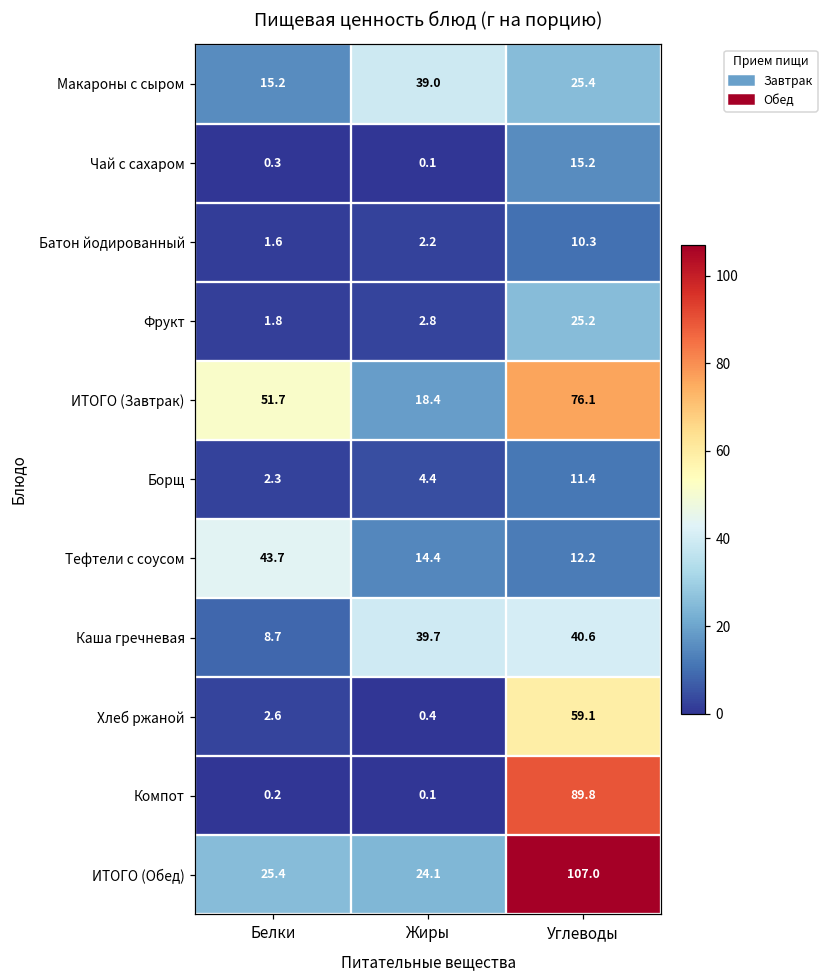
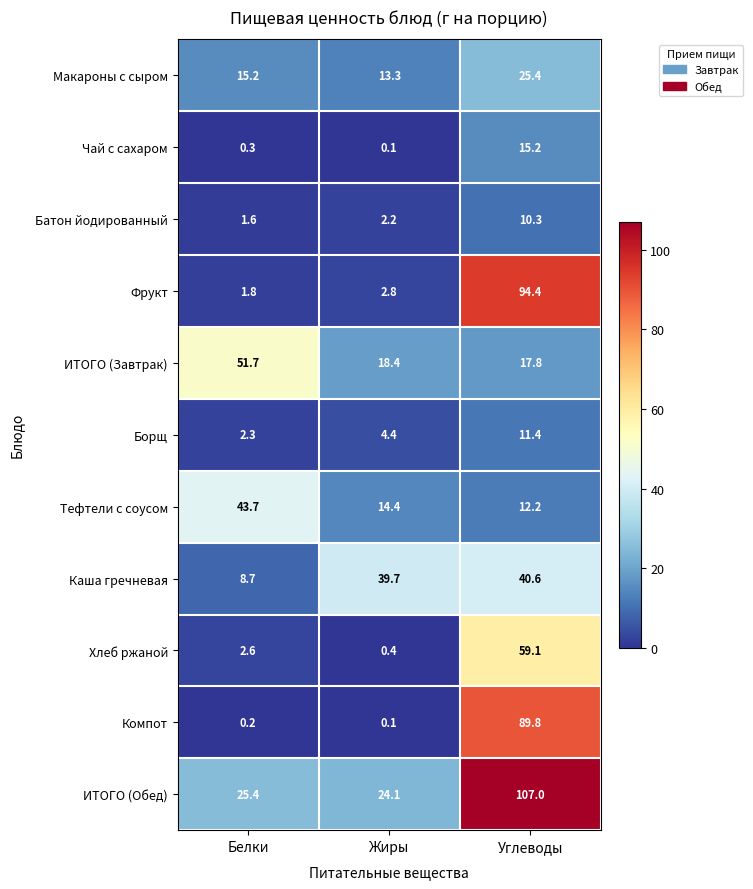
  {
    "Макароны с сыром": {
      "Белки": 15.2,
-     "Жиры": 39.0,
+     "Жиры": 13.3,
      "Углеводы": 25.4
    },
    "Чай с сахаром": {
      "Белки": 0.3,
      "Жиры": 0.1,
      "Углеводы": 15.2
    },
    "Батон йодированный": {
      "Белки": 1.6,
      "Жиры": 2.2,
      "Углеводы": 10.3
    },
    "Фрукт": {
      "Белки": 1.8,
      "Жиры": 2.8,
-     "Углеводы": 25.2
+     "Углеводы": 94.4
    },
    "ИТОГО (Завтрак)": {
      "Белки": 51.7,
      "Жиры": 18.4,
-     "Углеводы": 76.1
+     "Углеводы": 17.8
    },
    "Борщ": {
      "Белки": 2.3,
      "Жиры": 4.4,
      "Углеводы": 11.4
    },
    "Тефтели с соусом": {
      "Белки": 43.7,
      "Жиры": 14.4,
      "Углеводы": 12.2
    },
    "Каша гречневая": {
      "Белки": 8.7,
      "Жиры": 39.7,
      "Углеводы": 40.6
    },
    "Хлеб ржаной": {
      "Белки": 2.6,
      "Жиры": 0.4,
      "Углеводы": 59.1
    },
    "Компот": {
      "Белки": 0.2,
      "Жиры": 0.1,
      "Углеводы": 89.8
    },
    "ИТОГО (Обед)": {
      "Белки": 25.4,
      "Жиры": 24.1,
      "Углеводы": 107.0
    }
  }
